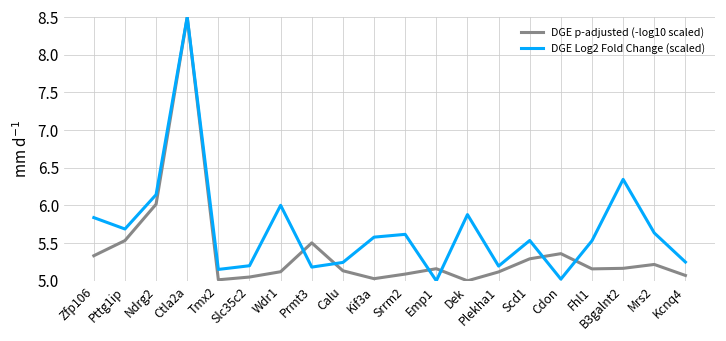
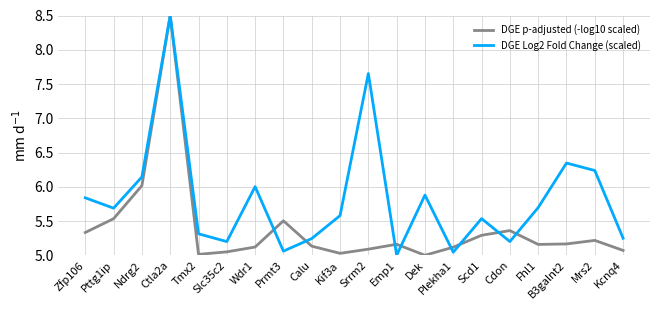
  {
    "DGE p-adjusted (-log10 scaled)": {
      "Zfp106": 5.3,
      "Pttg1ip": 5.5,
      "Ndrg2": 6.0,
      "Tmx2": 5.0,
      "Slc35c2": 5.0,
      "Wdr1": 5.1,
      "Prmt3": 5.5,
      "Calu": 5.1,
      "Kif3a": 5.0,
      "Srrm2": 5.1,
      "Emp1": 5.2,
      "Dek": 5.0,
      "Plekha1": 5.1,
      "Scd1": 5.3,
      "Cdon": 5.4,
      "Fhl1": 5.2,
      "B3galnt2": 5.2,
      "Mrs2": 5.2,
      "Kcnq4": 5.1
    },
    "DGE Log2 Fold Change (scaled)": {
      "Zfp106": 5.8,
      "Pttg1ip": 5.7,
      "Ndrg2": 6.1,
-     "Tmx2": 5.2,
+     "Tmx2": 5.3,
      "Slc35c2": 5.2,
      "Wdr1": 6.0,
-     "Prmt3": 5.2,
+     "Prmt3": 5.1,
      "Calu": 5.2,
      "Kif3a": 5.6,
-     "Srrm2": 5.6,
+     "Srrm2": 7.7,
      "Emp1": 5.0,
      "Dek": 5.9,
-     "Plekha1": 5.2,
+     "Plekha1": 5.0,
      "Scd1": 5.5,
-     "Cdon": 5.0,
-     "Fhl1": 5.5,
+     "Cdon": 5.2,
+     "Fhl1": 5.7,
      "B3galnt2": 6.3,
-     "Mrs2": 5.6,
+     "Mrs2": 6.2,
      "Kcnq4": 5.2
    }
  }
